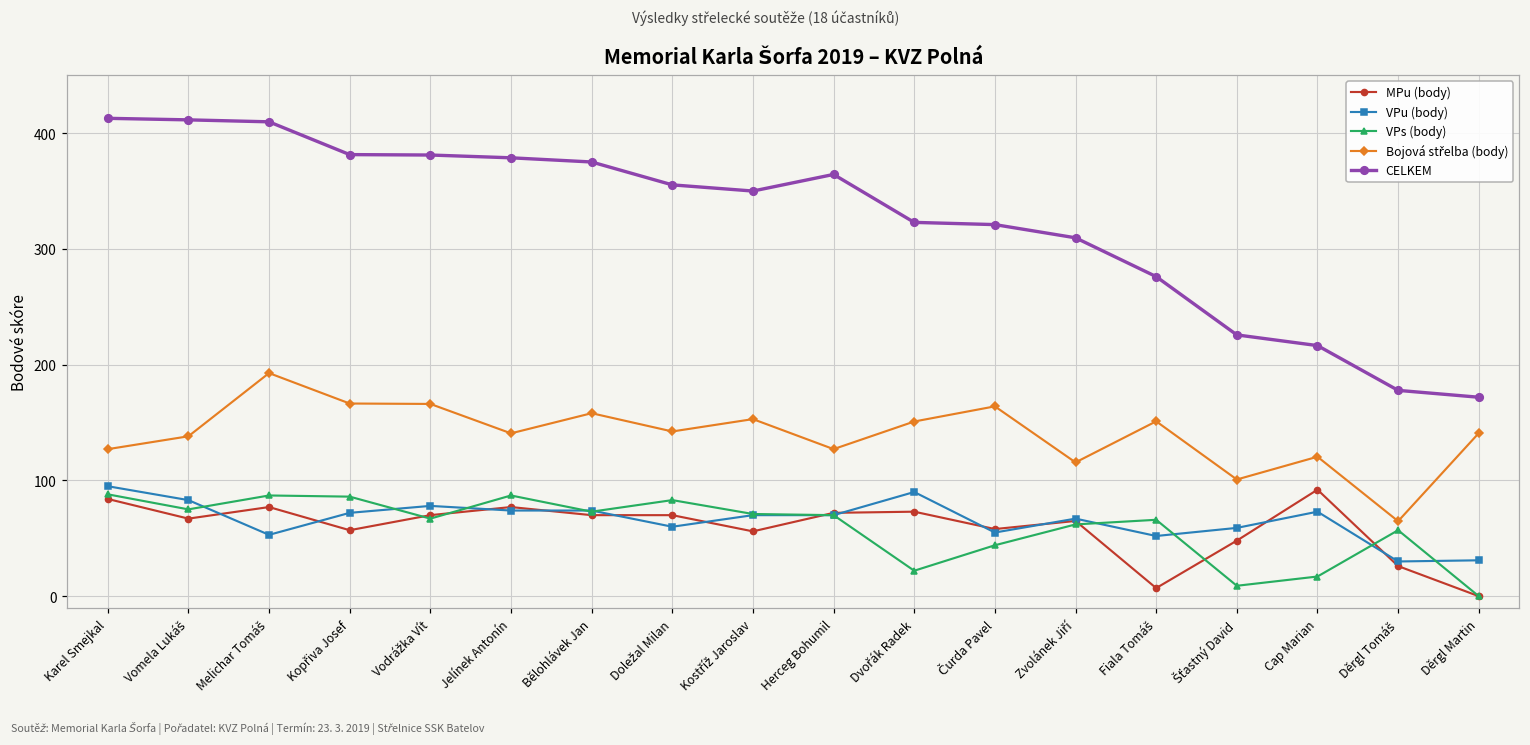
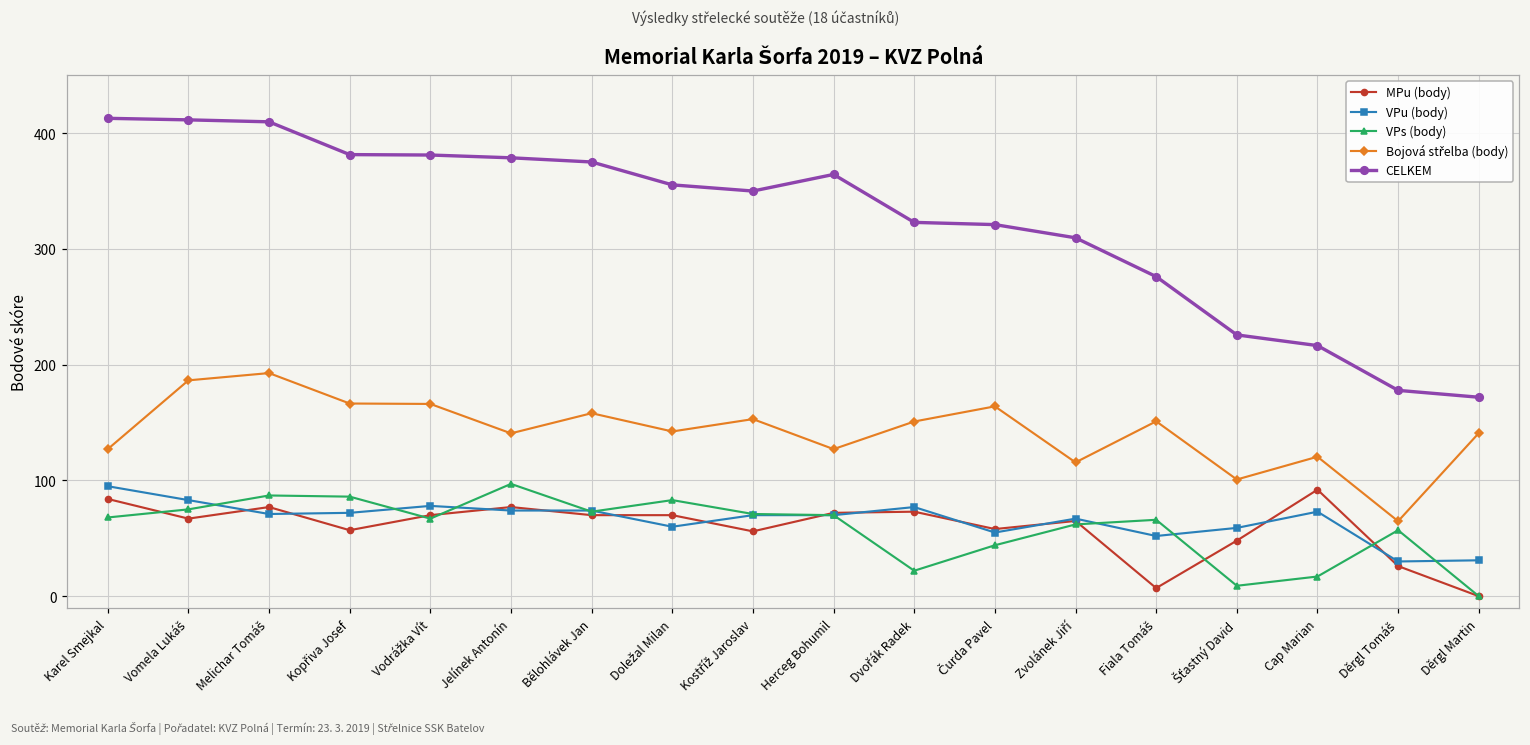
  {
    "MPu (body)": {
      "Karel Smejkal": 84,
      "Vomela Lukáš": 67,
      "Melichar Tomáš": 77,
      "Kopřiva Josef": 57,
      "Vodrážka Vít": 70,
      "Jelínek Antonín": 77,
      "Bělohlávek Jan": 70,
      "Doležal Milan": 70,
      "Kostříž Jaroslav": 56,
      "Dvořák Radek": 73,
      "Čurda Pavel": 58,
      "Fiala Tomáš": 7,
      "Šťastný David": 48,
      "Cap Marian": 92,
      "Děrgl Tomáš": 26
    },
    "VPu (body)": {
      "Karel Smejkal": 95,
      "Vomela Lukáš": 83,
-     "Melichar Tomáš": 53,
+     "Melichar Tomáš": 71,
      "Kopřiva Josef": 72,
      "Vodrážka Vít": 78,
      "Jelínek Antonín": 74,
      "Doležal Milan": 60,
-     "Dvořák Radek": 90,
+     "Dvořák Radek": 77,
      "Čurda Pavel": 55,
      "Fiala Tomáš": 52,
      "Šťastný David": 59,
      "Cap Marian": 73,
      "Děrgl Tomáš": 30,
      "Děrgl Martin": 31
    },
    "VPs (body)": {
-     "Karel Smejkal": 88,
+     "Karel Smejkal": 68,
      "Vomela Lukáš": 75,
      "Melichar Tomáš": 87,
      "Kopřiva Josef": 86,
      "Vodrážka Vít": 67,
-     "Jelínek Antonín": 87,
+     "Jelínek Antonín": 97,
      "Doležal Milan": 83,
      "Dvořák Radek": 22,
      "Čurda Pavel": 44,
      "Zvolánek Jiří": 62,
      "Fiala Tomáš": 66,
      "Šťastný David": 9,
      "Cap Marian": 17,
      "Děrgl Tomáš": 57
    },
    "Bojová střelba (body)": {
      "Karel Smejkal": 127,
-     "Vomela Lukáš": 138,
+     "Vomela Lukáš": 186,
      "Melichar Tomáš": 193,
      "Kopřiva Josef": 166,
      "Vodrážka Vít": 166,
      "Jelínek Antonín": 141,
      "Bělohlávek Jan": 158,
      "Doležal Milan": 142,
      "Kostříž Jaroslav": 153,
      "Herceg Bohumil": 127,
      "Dvořák Radek": 151,
      "Čurda Pavel": 164,
      "Zvolánek Jiří": 116,
      "Fiala Tomáš": 151,
      "Šťastný David": 101,
      "Cap Marian": 120,
      "Děrgl Tomáš": 65,
      "Děrgl Martin": 141
    },
    "CELKEM": {
      "Karel Smejkal": 413,
      "Vomela Lukáš": 411,
      "Melichar Tomáš": 410,
      "Kopřiva Josef": 381,
      "Vodrážka Vít": 381,
      "Jelínek Antonín": 379,
      "Bělohlávek Jan": 375,
      "Doležal Milan": 355,
      "Kostříž Jaroslav": 350,
      "Herceg Bohumil": 364,
      "Dvořák Radek": 323,
      "Čurda Pavel": 321,
      "Zvolánek Jiří": 310,
      "Fiala Tomáš": 276,
      "Šťastný David": 226,
      "Cap Marian": 216,
      "Děrgl Tomáš": 178,
      "Děrgl Martin": 172
    }
  }
